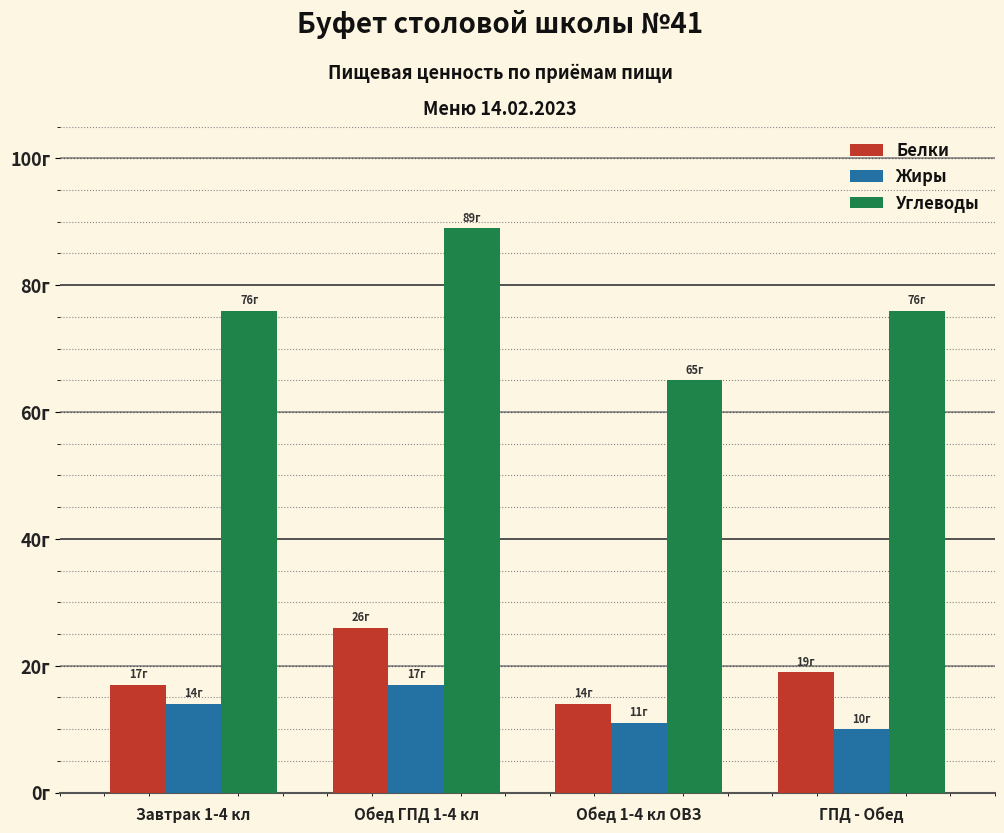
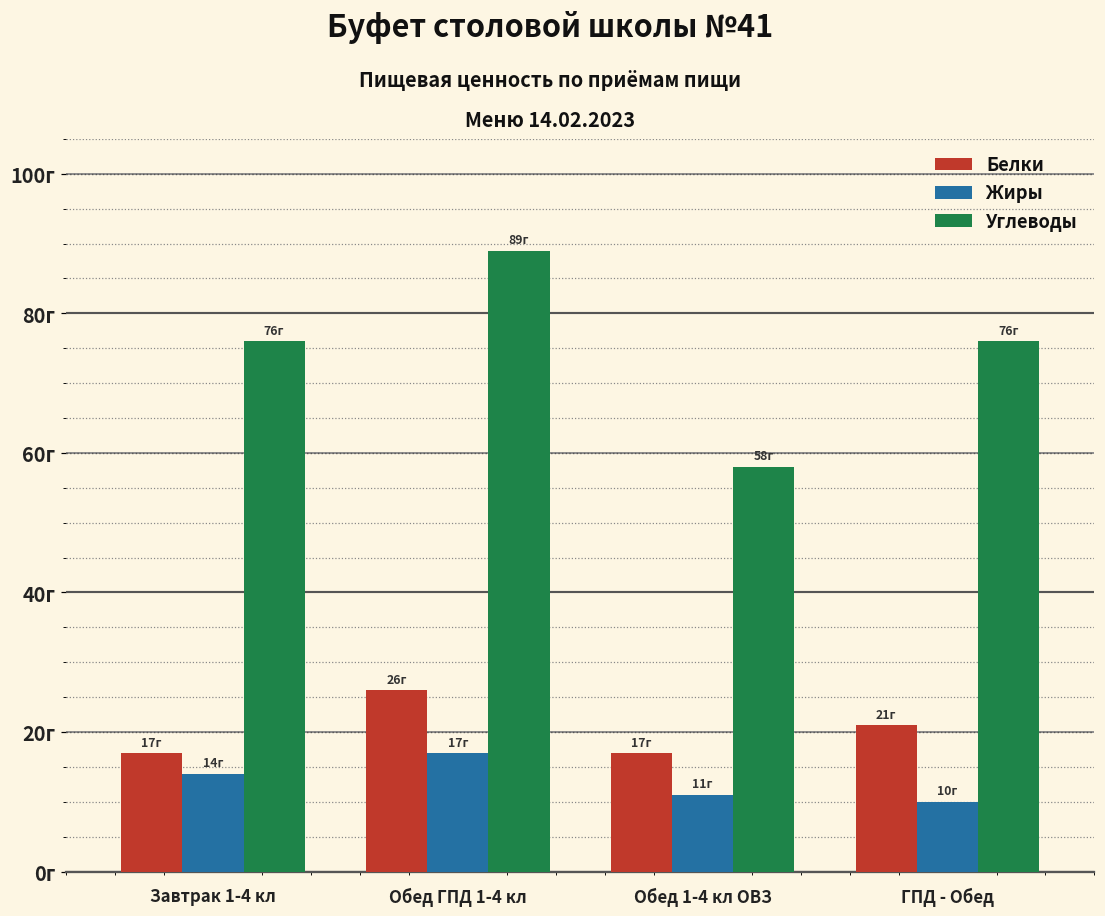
  {
    "Белки": {
      "Завтрак 1-4 кл": "17г",
      "Обед ГПД 1-4 кл": "26г",
-     "Обед 1-4 кл ОВЗ": "14г",
-     "ГПД - Обед": "19г"
+     "Обед 1-4 кл ОВЗ": "17г",
+     "ГПД - Обед": "21г"
    },
    "Жиры": {
      "Завтрак 1-4 кл": "14г",
      "Обед ГПД 1-4 кл": "17г",
      "Обед 1-4 кл ОВЗ": "11г",
      "ГПД - Обед": "10г"
    },
    "Углеводы": {
      "Завтрак 1-4 кл": "76г",
      "Обед ГПД 1-4 кл": "89г",
-     "Обед 1-4 кл ОВЗ": "65г",
+     "Обед 1-4 кл ОВЗ": "58г",
      "ГПД - Обед": "76г"
    }
  }
